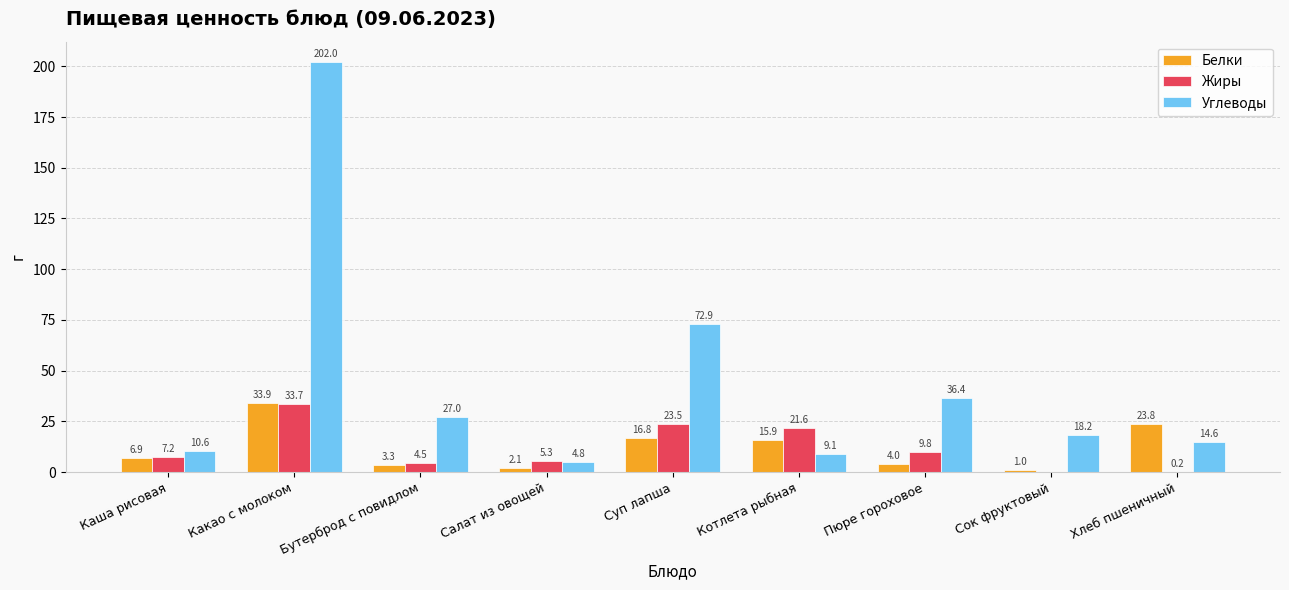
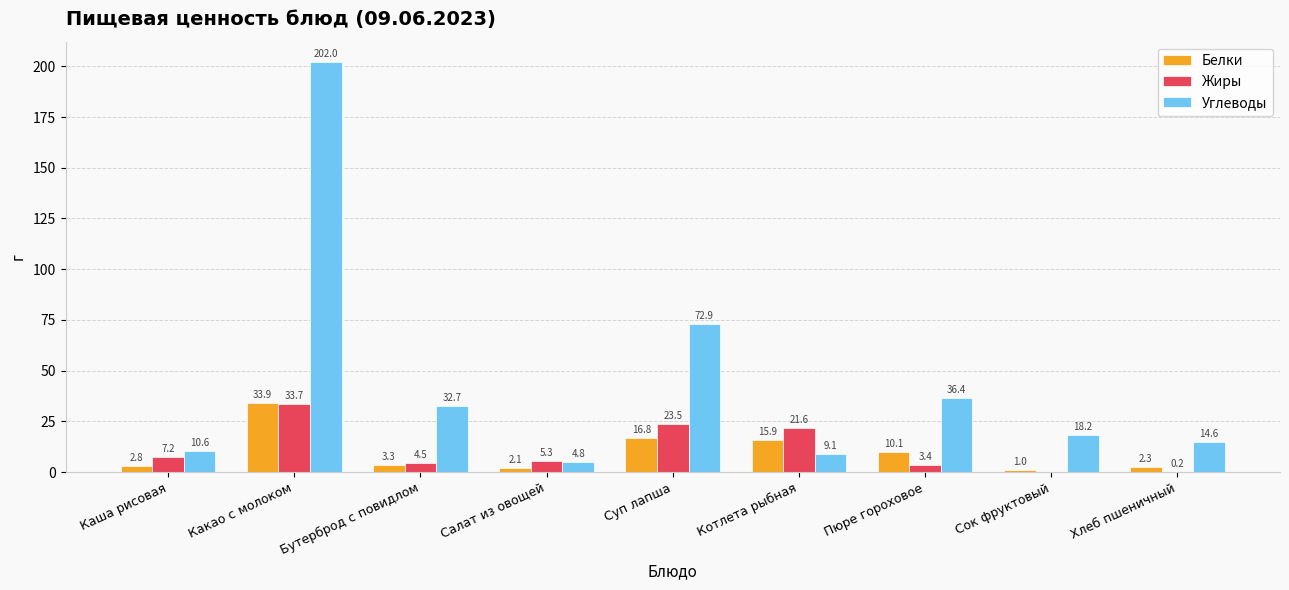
  {
    "Белки": {
-     "Каша рисовая": 6.9,
+     "Каша рисовая": 2.8,
      "Какао с молоком": 33.9,
      "Бутерброд с повидлом": 3.3,
      "Салат из овощей": 2.1,
      "Суп лапша": 16.8,
      "Котлета рыбная": 15.9,
-     "Пюре гороховое": 4.0,
+     "Пюре гороховое": 10.1,
      "Сок фруктовый": 1.0,
-     "Хлеб пшеничный": 23.8
+     "Хлеб пшеничный": 2.3
    },
    "Жиры": {
      "Каша рисовая": 7.2,
      "Какао с молоком": 33.7,
      "Бутерброд с повидлом": 4.5,
      "Салат из овощей": 5.3,
      "Суп лапша": 23.5,
      "Котлета рыбная": 21.6,
-     "Пюре гороховое": 9.8,
+     "Пюре гороховое": 3.4,
      "Хлеб пшеничный": 0.2
    },
    "Углеводы": {
      "Каша рисовая": 10.6,
      "Какао с молоком": 202.0,
-     "Бутерброд с повидлом": 27.0,
+     "Бутерброд с повидлом": 32.7,
      "Салат из овощей": 4.8,
      "Суп лапша": 72.9,
      "Котлета рыбная": 9.1,
      "Пюре гороховое": 36.4,
      "Сок фруктовый": 18.2,
      "Хлеб пшеничный": 14.6
    }
  }
